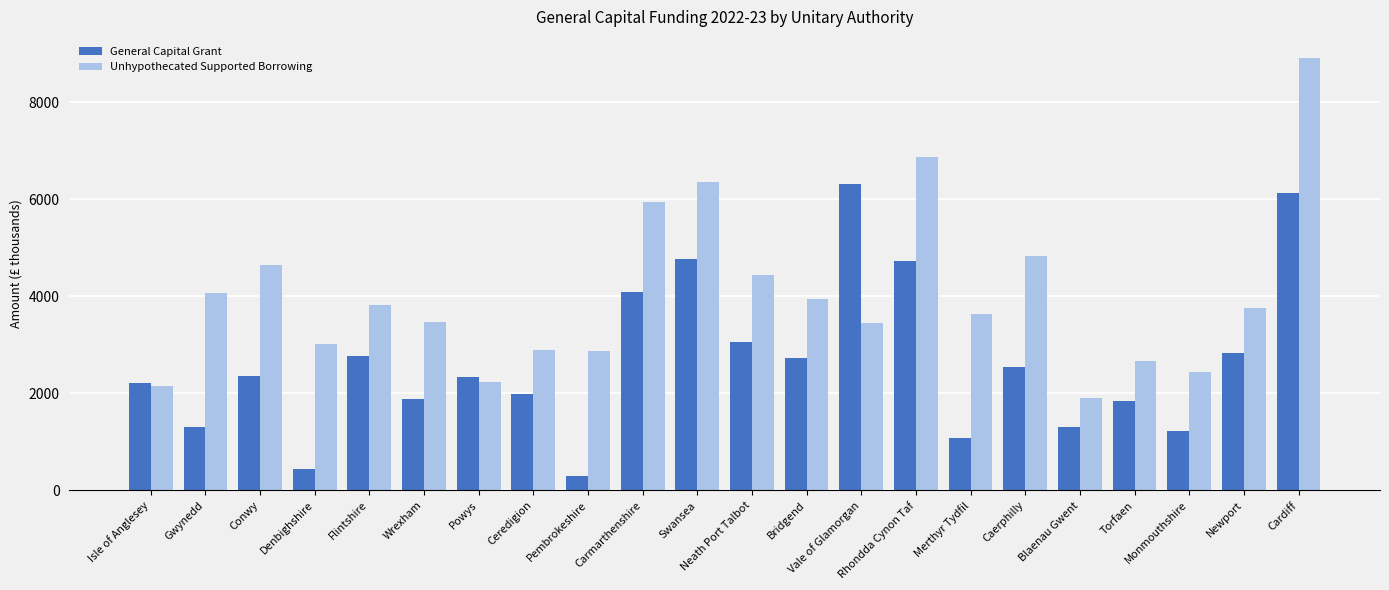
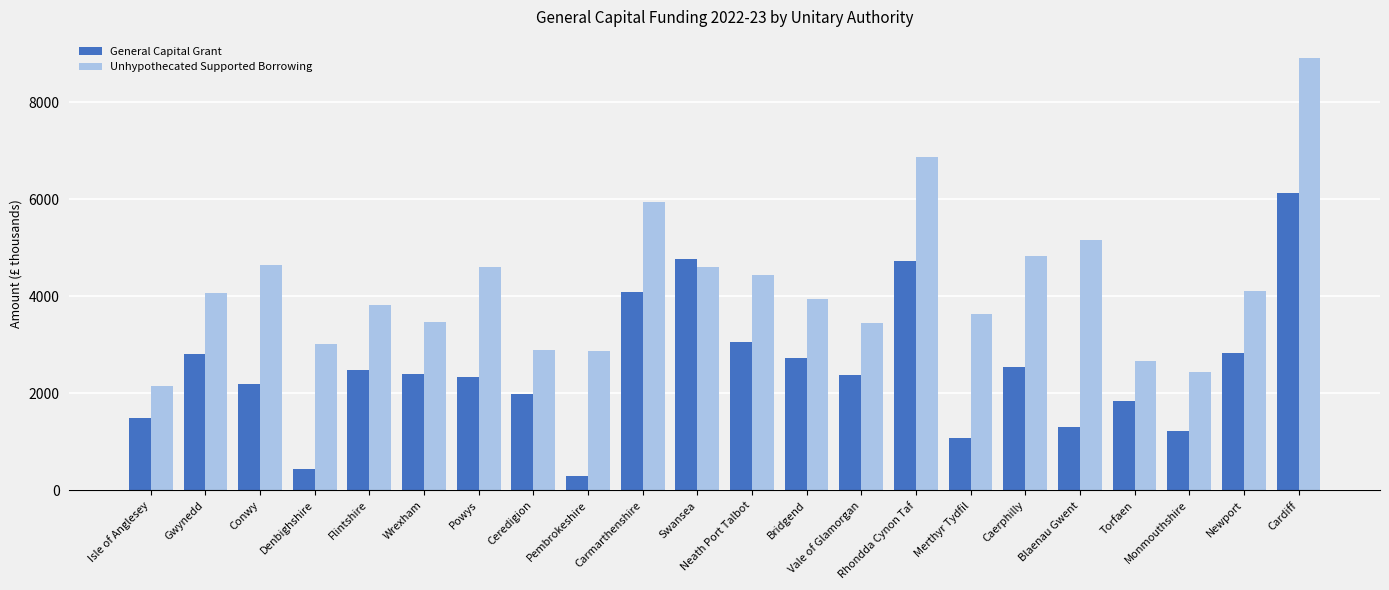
  {
    "General Capital Grant": {
-     "Isle of Anglesey": 2200,
-     "Gwynedd": 1300,
-     "Conwy": 2400,
+     "Isle of Anglesey": 1500,
+     "Gwynedd": 2800,
+     "Conwy": 2200,
      "Denbighshire": 400,
-     "Flintshire": 2800,
-     "Wrexham": 1900,
+     "Flintshire": 2500,
+     "Wrexham": 2400,
      "Powys": 2300,
      "Ceredigion": 2000,
      "Pembrokeshire": 300,
      "Carmarthenshire": 4100,
      "Swansea": 4800,
      "Neath Port Talbot": 3100,
      "Bridgend": 2700,
-     "Vale of Glamorgan": 6300,
+     "Vale of Glamorgan": 2400,
      "Rhondda Cynon Taf": 4700,
      "Merthyr Tydfil": 1100,
      "Caerphilly": 2500,
      "Blaenau Gwent": 1300,
      "Torfaen": 1800,
      "Monmouthshire": 1200,
      "Newport": 2800,
      "Cardiff": 6100
    },
    "Unhypothecated Supported Borrowing": {
      "Isle of Anglesey": 2200,
      "Gwynedd": 4100,
      "Conwy": 4700,
      "Denbighshire": 3000,
      "Flintshire": 3800,
      "Wrexham": 3500,
-     "Powys": 2200,
+     "Powys": 4600,
      "Ceredigion": 2900,
      "Pembrokeshire": 2900,
      "Carmarthenshire": 5900,
-     "Swansea": 6300,
+     "Swansea": 4600,
      "Neath Port Talbot": 4400,
      "Bridgend": 4000,
      "Vale of Glamorgan": 3500,
      "Rhondda Cynon Taf": 6900,
      "Merthyr Tydfil": 3600,
      "Caerphilly": 4800,
-     "Blaenau Gwent": 1900,
+     "Blaenau Gwent": 5200,
      "Torfaen": 2700,
      "Monmouthshire": 2400,
-     "Newport": 3800,
+     "Newport": 4100,
      "Cardiff": 8900
    }
  }
